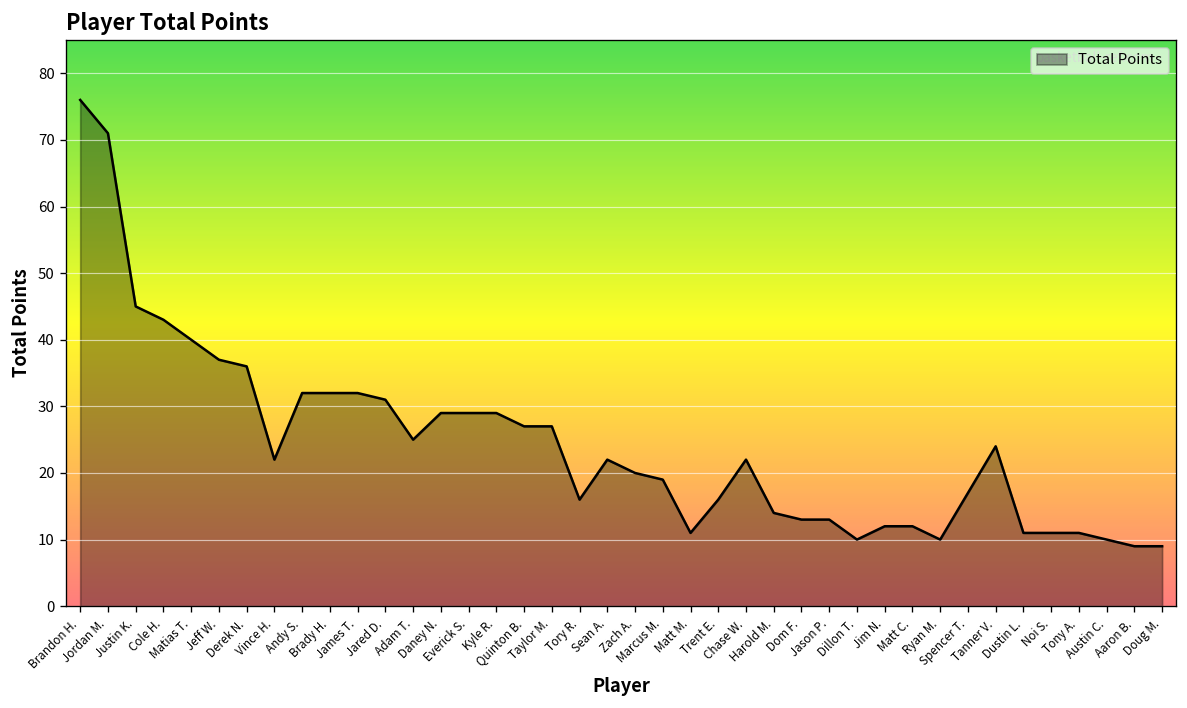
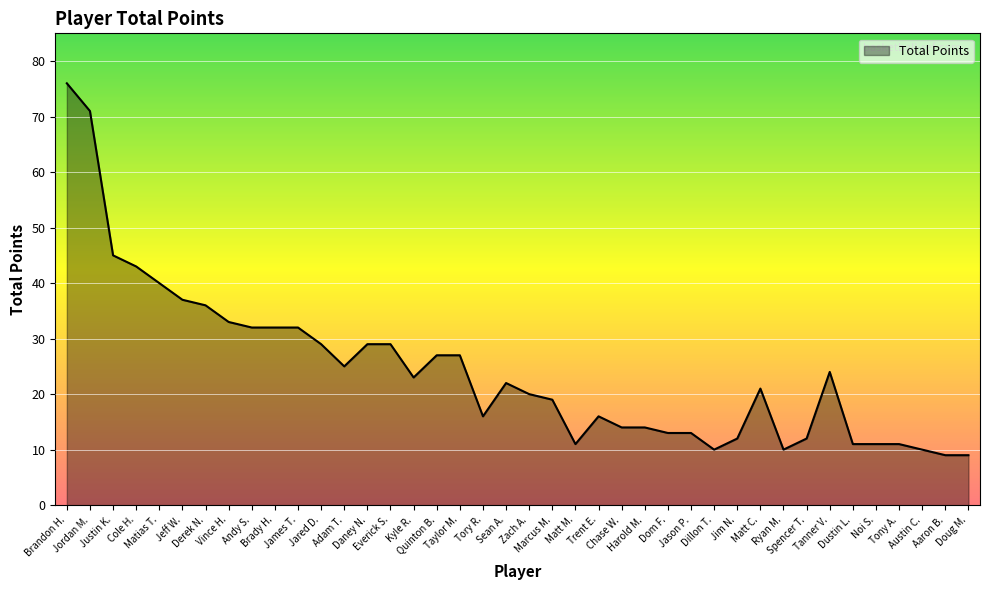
  {
    "Brandon H.": 76,
    "Jordan M.": 71,
    "Justin K.": 45,
    "Cole H.": 43,
    "Matias T.": 40,
    "Jeff W.": 37,
    "Derek N.": 36,
-   "Vince H.": 22,
+   "Vince H.": 33,
    "Andy S.": 32,
    "Brady H.": 32,
    "James T.": 32,
-   "Jared D.": 31,
+   "Jared D.": 29,
    "Adam T.": 25,
    "Daney N.": 29,
    "Everick S.": 29,
-   "Kyle R.": 29,
+   "Kyle R.": 23,
    "Quinton B.": 27,
    "Taylor M.": 27,
    "Tory R.": 16,
    "Sean A.": 22,
    "Zach A.": 20,
    "Marcus M.": 19,
    "Matt M.": 11,
    "Trent E.": 16,
-   "Chase W.": 22,
+   "Chase W.": 14,
    "Harold M.": 14,
    "Dom F.": 13,
    "Jason P.": 13,
    "Dillon T.": 10,
    "Jim N.": 12,
-   "Matt C.": 12,
+   "Matt C.": 21,
    "Ryan M.": 10,
-   "Spencer T.": 17,
+   "Spencer T.": 12,
    "Tanner V.": 24,
    "Dustin L.": 11,
    "Noi S.": 11,
    "Tony A.": 11,
    "Austin C.": 10,
    "Aaron B.": 9,
    "Doug M.": 9
  }
